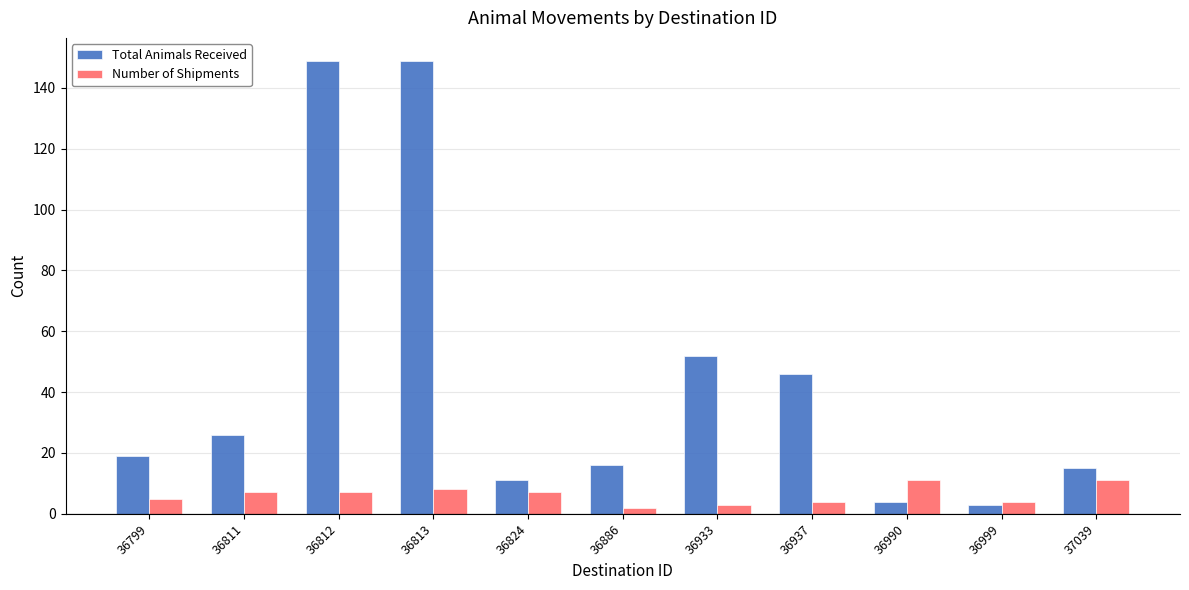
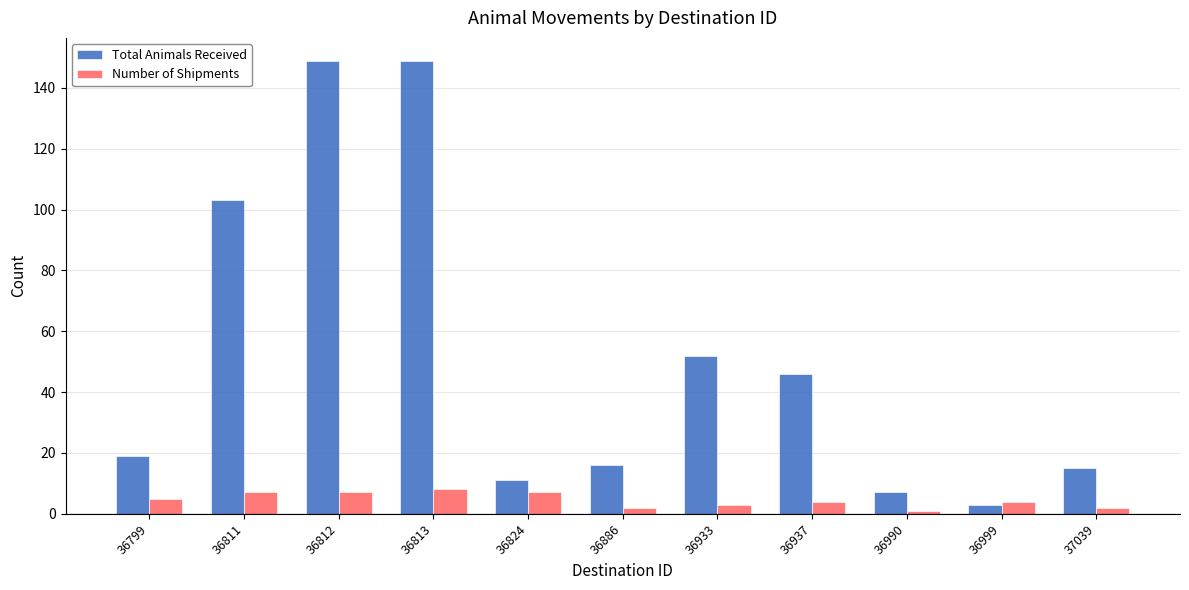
  {
    "Total Animals Received": {
      "36799": 19,
-     "36811": 26,
+     "36811": 103,
      "36812": 149,
      "36813": 149,
      "36824": 11,
      "36886": 16,
      "36933": 52,
      "36937": 46,
-     "36990": 4,
+     "36990": 7,
      "36999": 3,
      "37039": 15
    },
    "Number of Shipments": {
      "36799": 5,
      "36811": 7,
      "36812": 7,
      "36813": 8,
      "36824": 7,
      "36886": 2,
      "36933": 3,
      "36937": 4,
-     "36990": 11,
+     "36990": 1,
      "36999": 4,
-     "37039": 11
+     "37039": 2
    }
  }
